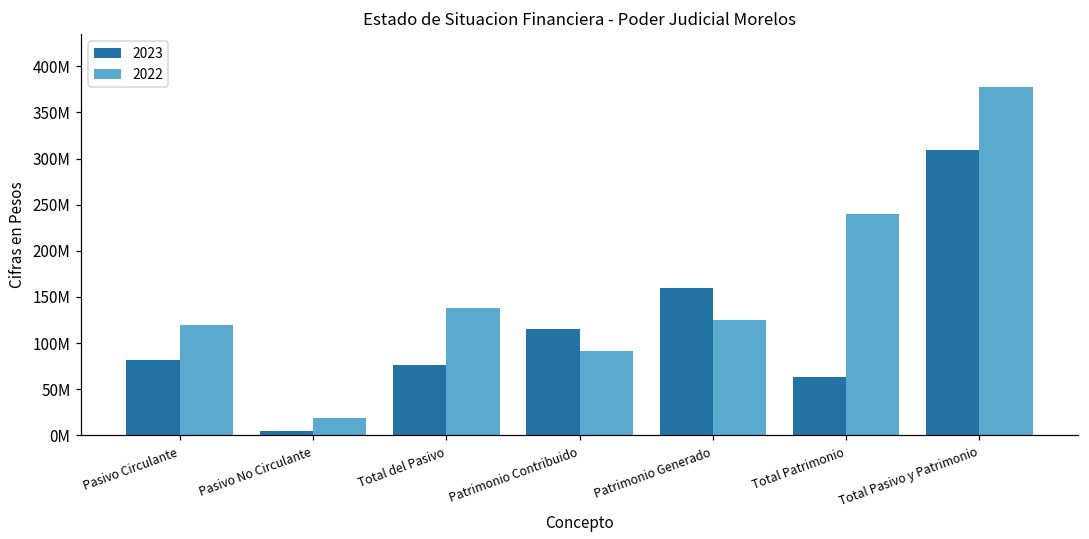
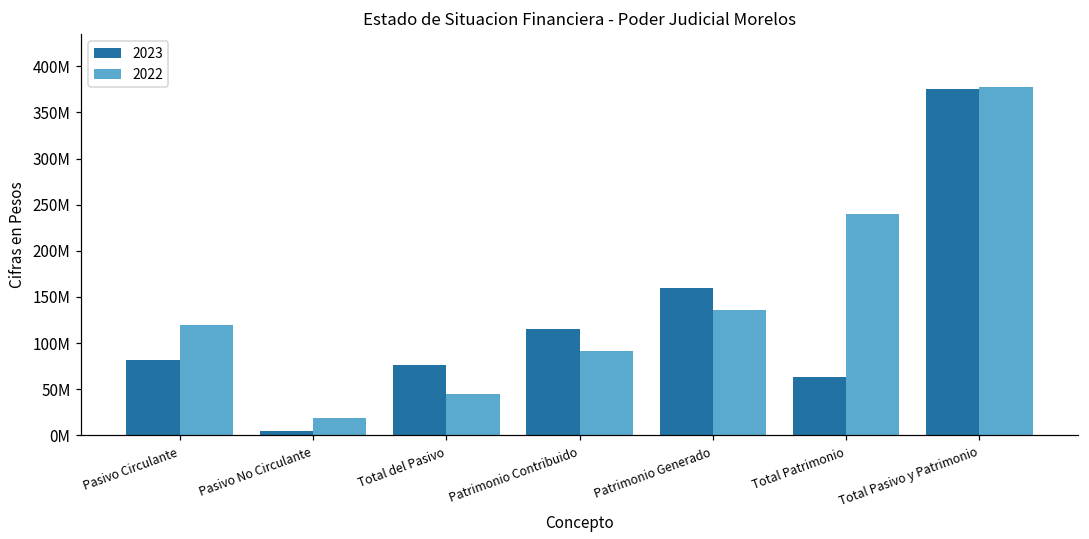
  {
    "2023": {
      "Pasivo Circulante": 80000000,
      "Pasivo No Circulante": 0,
      "Total del Pasivo": 80000000,
      "Patrimonio Contribuido": 110000000,
      "Patrimonio Generado": 160000000,
      "Total Patrimonio": 60000000,
-     "Total Pasivo y Patrimonio": 310000000
+     "Total Pasivo y Patrimonio": 380000000
    },
    "2022": {
      "Pasivo Circulante": 120000000,
      "Pasivo No Circulante": 20000000,
-     "Total del Pasivo": 140000000,
+     "Total del Pasivo": 40000000,
      "Patrimonio Contribuido": 90000000,
-     "Patrimonio Generado": 120000000,
+     "Patrimonio Generado": 140000000,
      "Total Patrimonio": 240000000,
      "Total Pasivo y Patrimonio": 380000000
    }
  }
